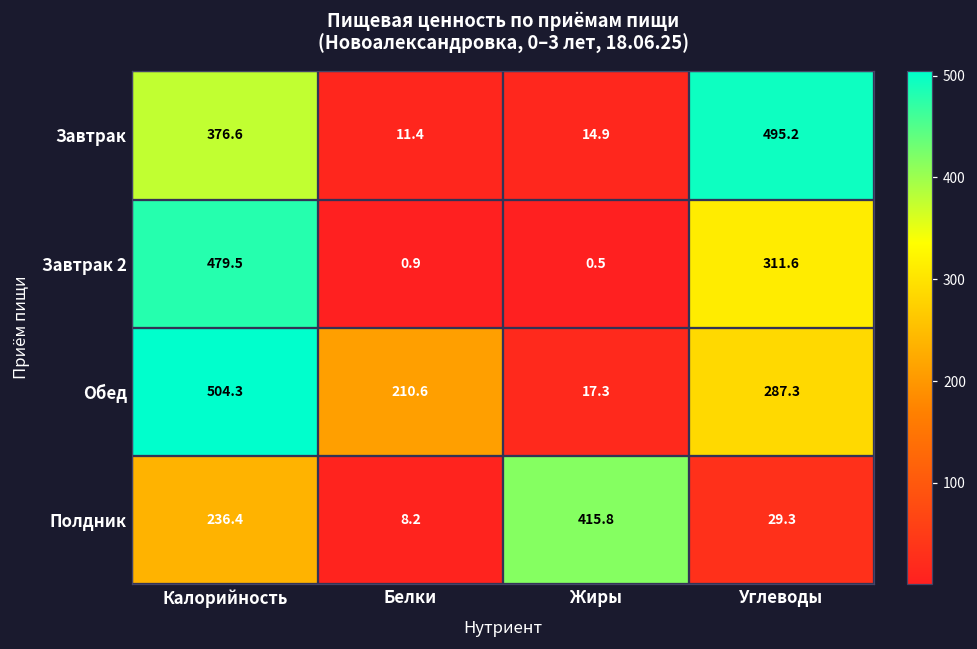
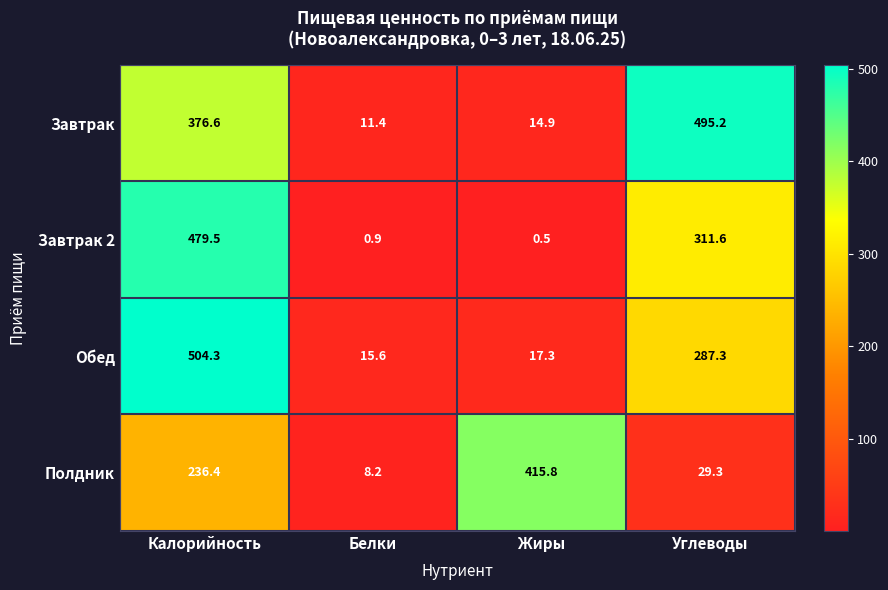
  {
    "Завтрак": {
      "Калорийность": 376.6,
      "Белки": 11.4,
      "Жиры": 14.9,
      "Углеводы": 495.2
    },
    "Завтрак 2": {
      "Калорийность": 479.5,
      "Белки": 0.9,
      "Жиры": 0.5,
      "Углеводы": 311.6
    },
    "Обед": {
      "Калорийность": 504.3,
-     "Белки": 210.6,
+     "Белки": 15.6,
      "Жиры": 17.3,
      "Углеводы": 287.3
    },
    "Полдник": {
      "Калорийность": 236.4,
      "Белки": 8.2,
      "Жиры": 415.8,
      "Углеводы": 29.3
    }
  }
